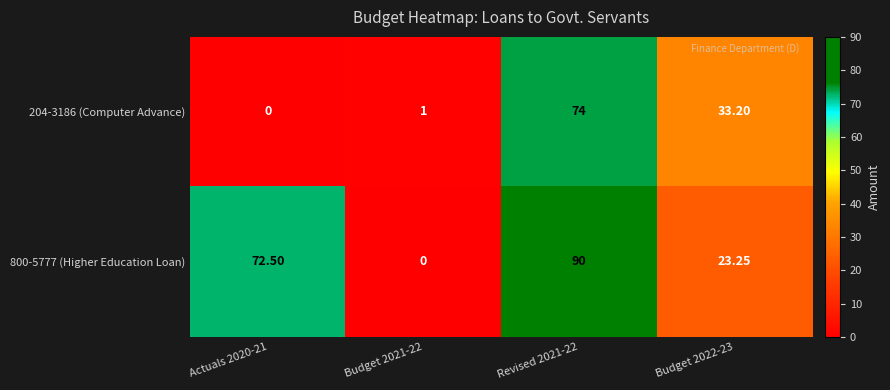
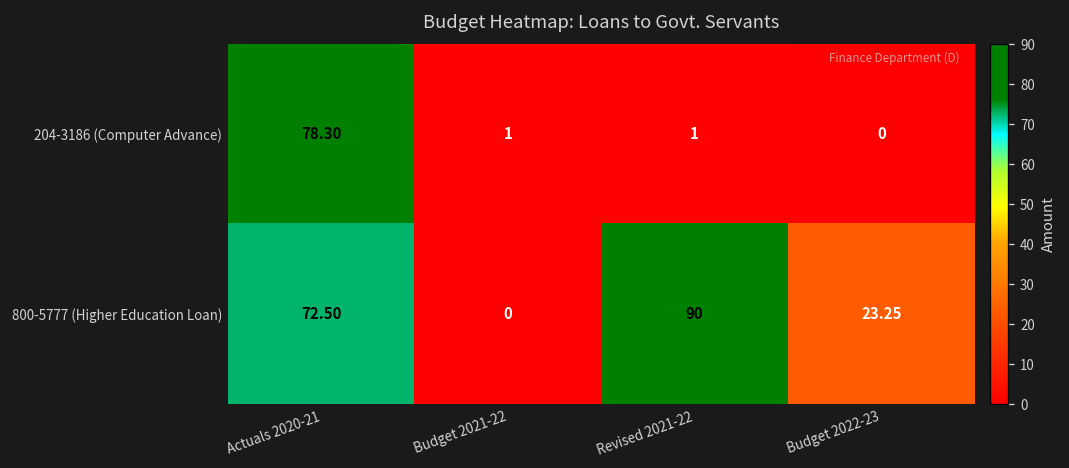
  {
    "204-3186 (Computer Advance)": {
-     "Actuals 2020-21": 0,
+     "Actuals 2020-21": 78.30,
      "Budget 2021-22": 1,
-     "Revised 2021-22": 74,
-     "Budget 2022-23": 33.20
+     "Revised 2021-22": 1,
+     "Budget 2022-23": 0
    },
    "800-5777 (Higher Education Loan)": {
      "Actuals 2020-21": 72.50,
      "Budget 2021-22": 0,
      "Revised 2021-22": 90,
      "Budget 2022-23": 23.25
    }
  }
